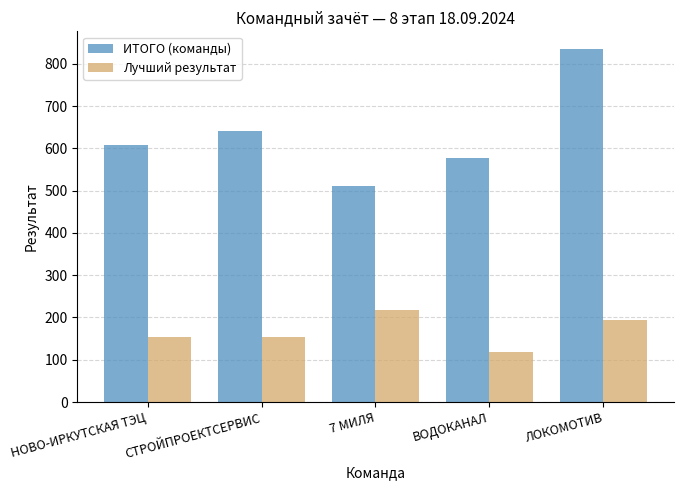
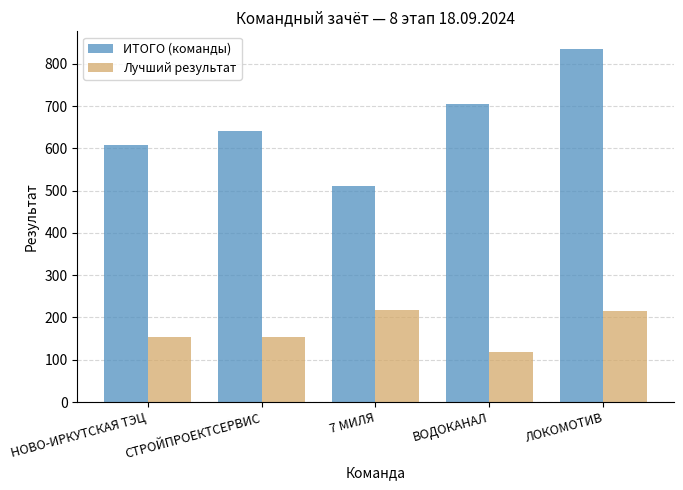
  {
    "ИТОГО (команды)": {
      "НОВО-ИРКУТСКАЯ ТЭЦ": 610,
      "СТРОЙПРОЕКТСЕРВИС": 640,
      "7 МИЛЯ": 510,
-     "ВОДОКАНАЛ": 580,
+     "ВОДОКАНАЛ": 710,
      "ЛОКОМОТИВ": 840
    },
    "Лучший результат": {
      "НОВО-ИРКУТСКАЯ ТЭЦ": 150,
      "СТРОЙПРОЕКТСЕРВИС": 150,
      "7 МИЛЯ": 220,
      "ВОДОКАНАЛ": 120,
-     "ЛОКОМОТИВ": 190
+     "ЛОКОМОТИВ": 220
    }
  }
